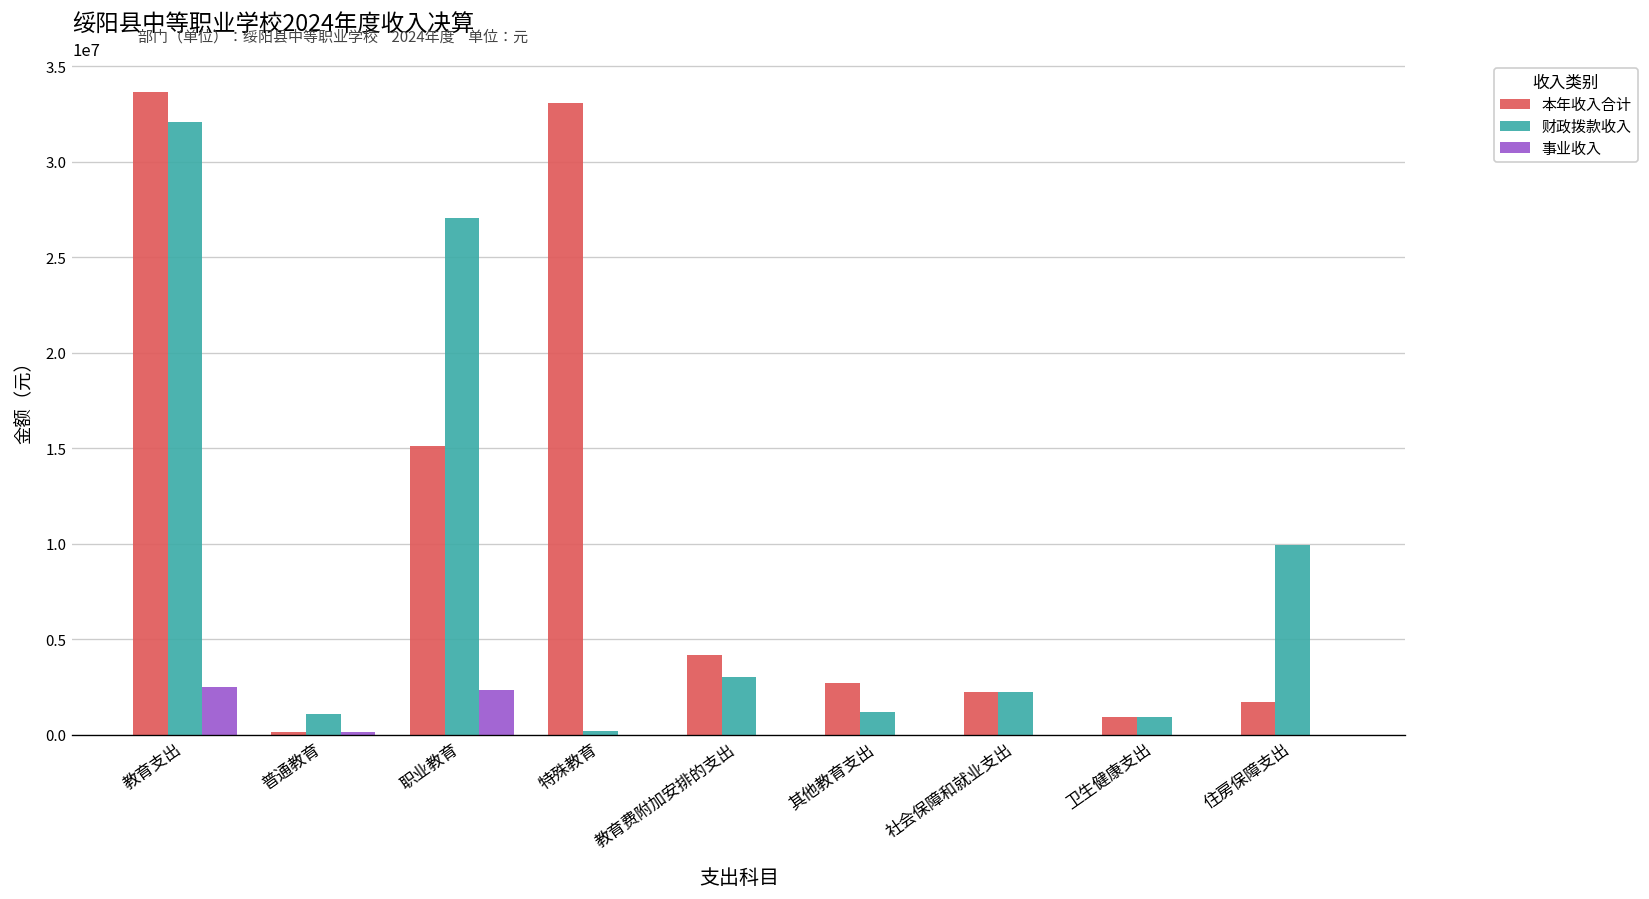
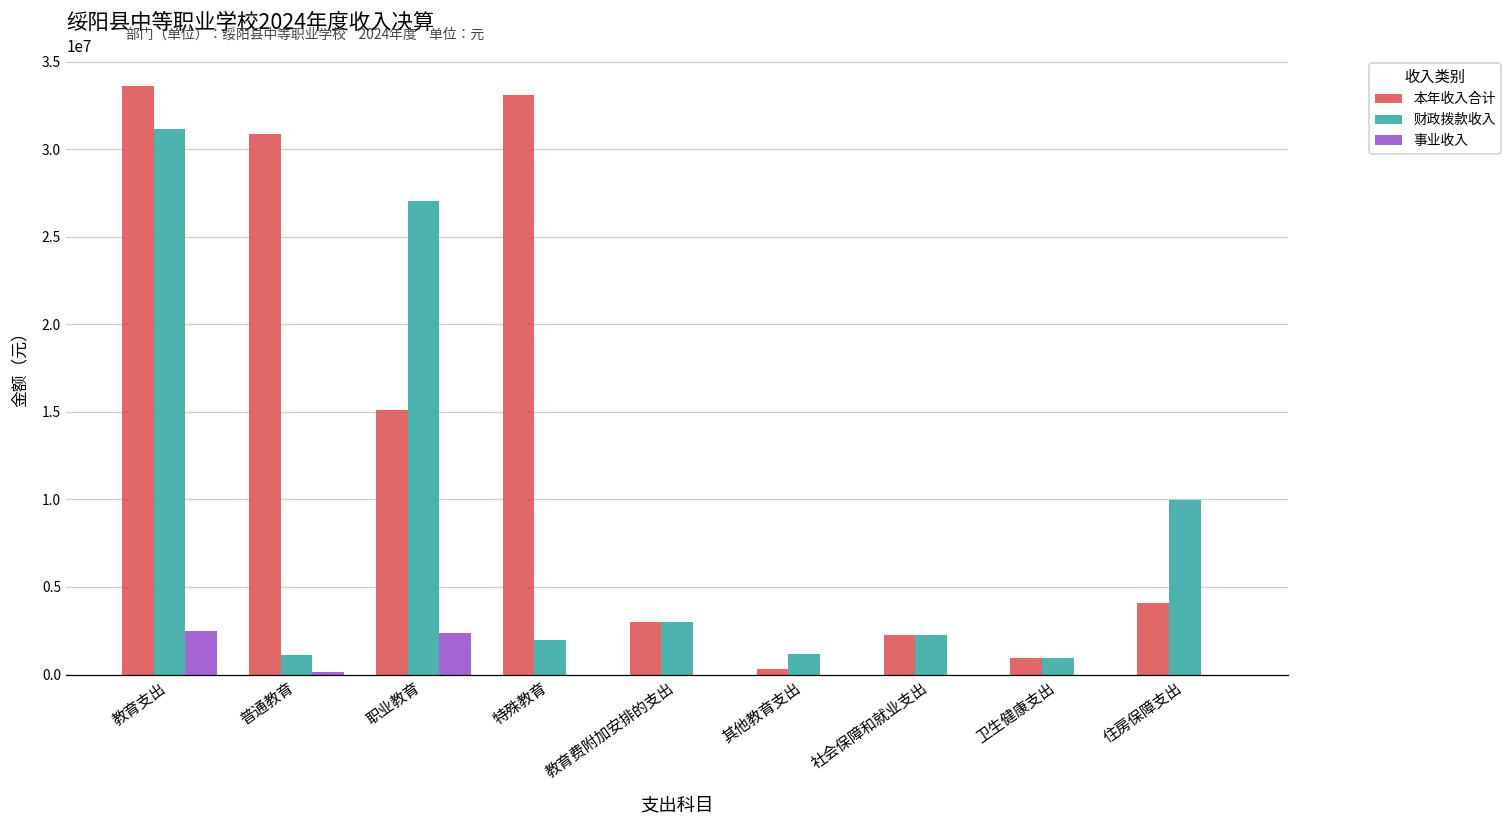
  {
    "本年收入合计": {
      "教育支出": 33600000,
-     "普通教育": 100000,
+     "普通教育": 30900000,
      "职业教育": 15100000,
      "特殊教育": 33100000,
-     "教育费附加安排的支出": 4200000,
-     "其他教育支出": 2700000,
+     "教育费附加安排的支出": 3000000,
+     "其他教育支出": 300000,
      "社会保障和就业支出": 2300000,
      "卫生健康支出": 1000000,
-     "住房保障支出": 1700000
+     "住房保障支出": 4100000
    },
    "财政拨款收入": {
-     "教育支出": 32100000,
+     "教育支出": 31200000,
      "普通教育": 1100000,
      "职业教育": 27000000,
-     "特殊教育": 200000,
+     "特殊教育": 2000000,
      "教育费附加安排的支出": 3000000,
      "其他教育支出": 1200000,
      "社会保障和就业支出": 2300000,
      "卫生健康支出": 1000000,
      "住房保障支出": 10000000
    },
    "事业收入": {
      "教育支出": 2500000,
      "职业教育": 2400000,
      "特殊教育": 0,
      "教育费附加安排的支出": 0,
      "其他教育支出": 0,
      "社会保障和就业支出": 0,
      "卫生健康支出": 0,
      "住房保障支出": 0
    }
  }
